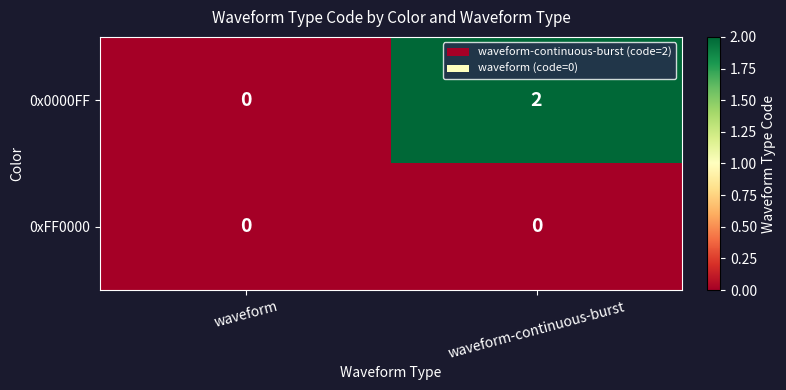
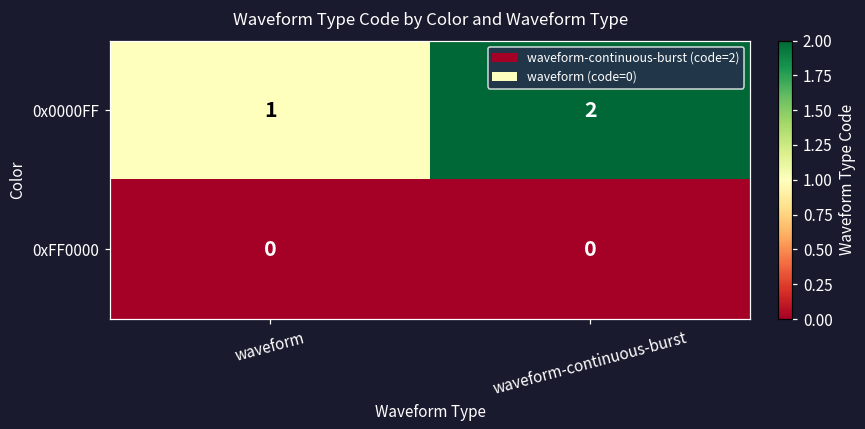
  {
    "0x0000FF": {
-     "waveform": 0,
+     "waveform": 1,
      "waveform-continuous-burst": 2
    },
    "0xFF0000": {
      "waveform": 0,
      "waveform-continuous-burst": 0
    }
  }
